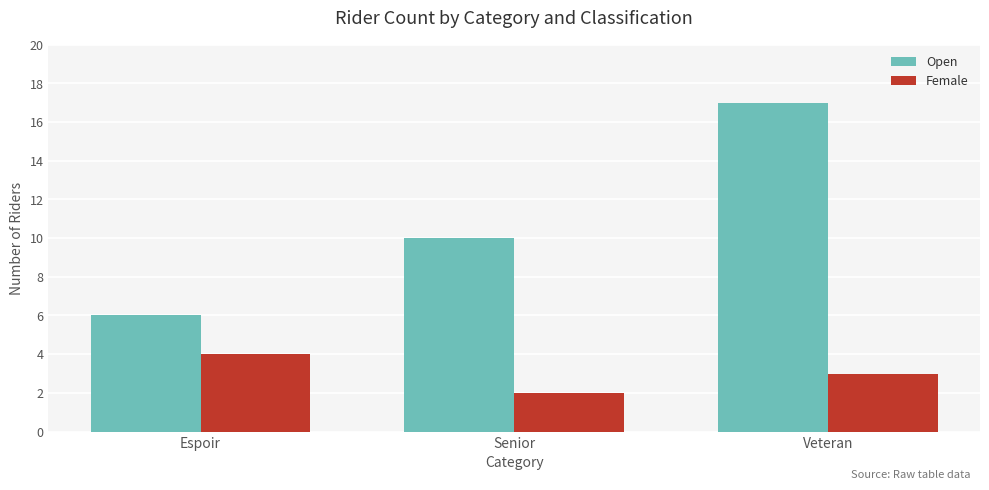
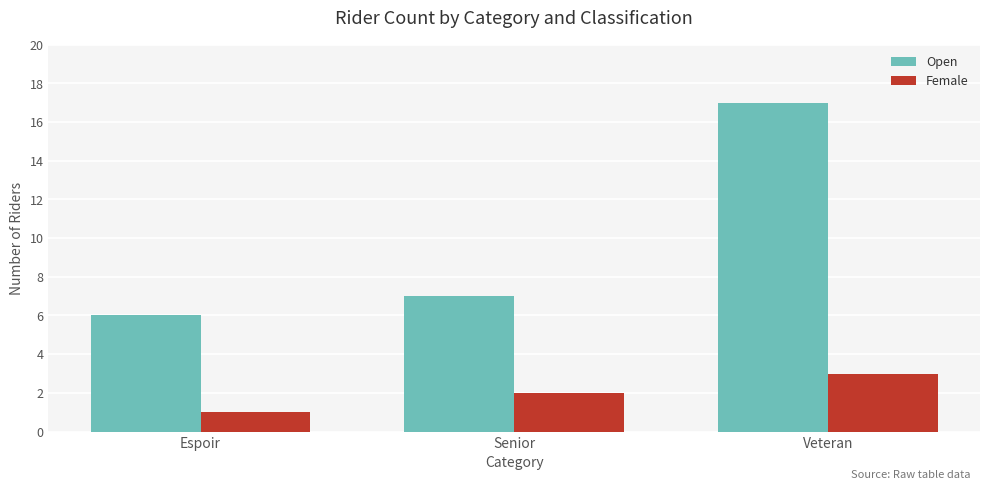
  {
    "Open": {
      "Espoir": 6,
-     "Senior": 10,
+     "Senior": 7,
      "Veteran": 17
    },
    "Female": {
-     "Espoir": 4,
+     "Espoir": 1,
      "Senior": 2,
      "Veteran": 3
    }
  }
